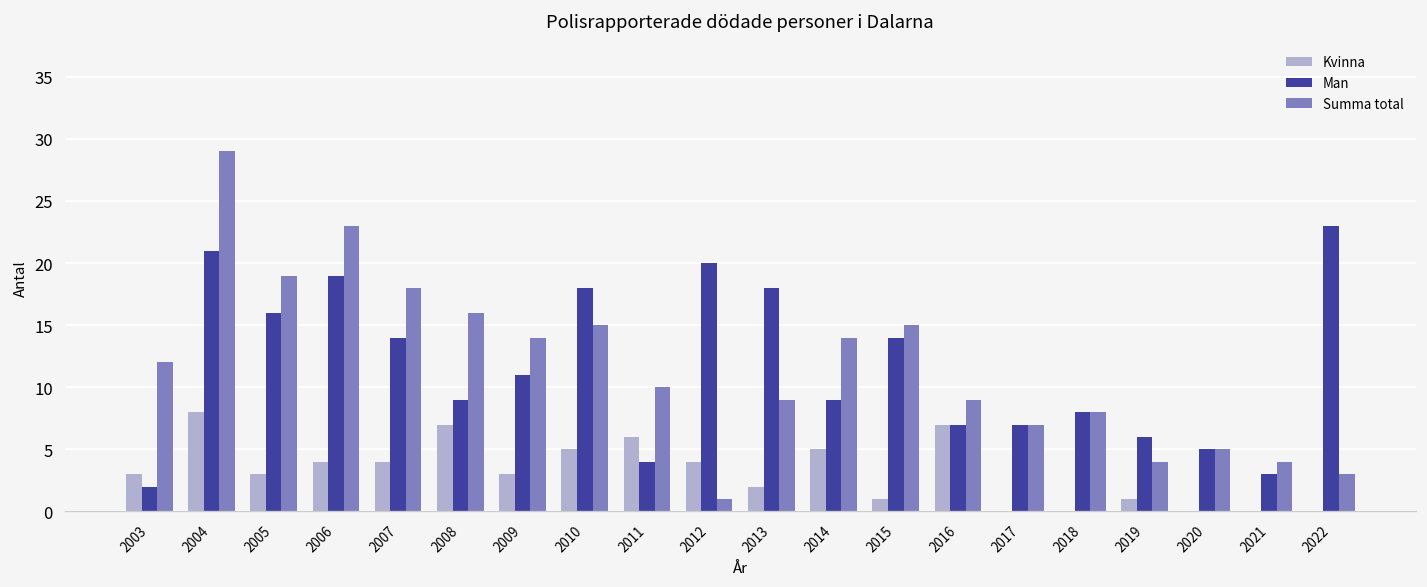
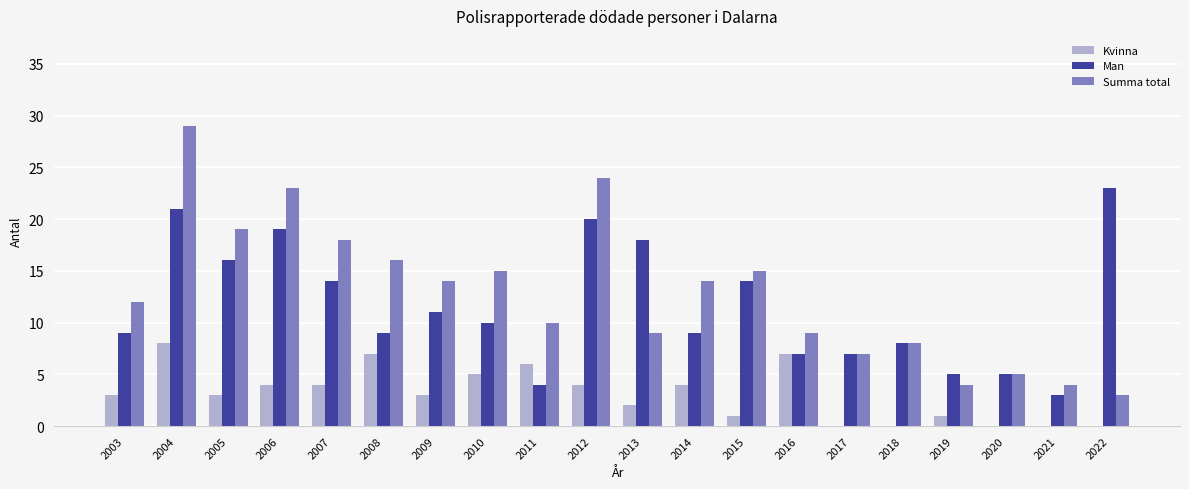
  {
    "Kvinna": {
      "2003": 3,
      "2004": 8,
      "2005": 3,
      "2006": 4,
      "2007": 4,
      "2008": 7,
      "2009": 3,
      "2010": 5,
      "2011": 6,
      "2012": 4,
      "2013": 2,
-     "2014": 5,
+     "2014": 4,
      "2015": 1,
      "2016": 7,
      "2017": 0,
      "2018": 0,
      "2019": 1,
      "2020": 0,
      "2021": 0,
      "2022": 0
    },
    "Man": {
-     "2003": 2,
+     "2003": 9,
      "2004": 21,
      "2005": 16,
      "2006": 19,
      "2007": 14,
      "2008": 9,
      "2009": 11,
-     "2010": 18,
+     "2010": 10,
      "2011": 4,
      "2012": 20,
      "2013": 18,
      "2014": 9,
      "2015": 14,
      "2016": 7,
      "2017": 7,
      "2018": 8,
-     "2019": 6,
+     "2019": 5,
      "2020": 5,
      "2021": 3,
      "2022": 23
    },
    "Summa total": {
      "2003": 12,
      "2004": 29,
      "2005": 19,
      "2006": 23,
      "2007": 18,
      "2008": 16,
      "2009": 14,
      "2010": 15,
      "2011": 10,
-     "2012": 1,
+     "2012": 24,
      "2013": 9,
      "2014": 14,
      "2015": 15,
      "2016": 9,
      "2017": 7,
      "2018": 8,
      "2019": 4,
      "2020": 5,
      "2021": 4,
      "2022": 3
    }
  }
